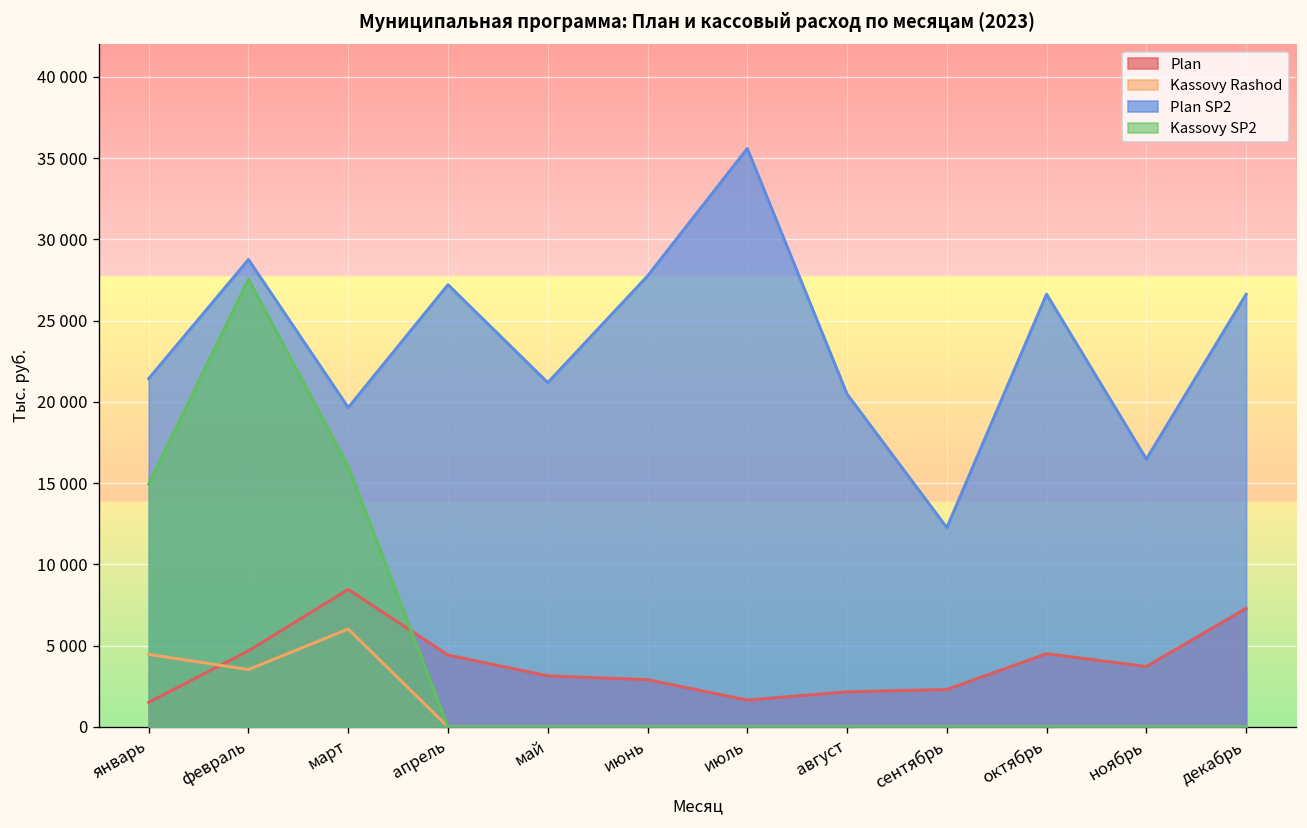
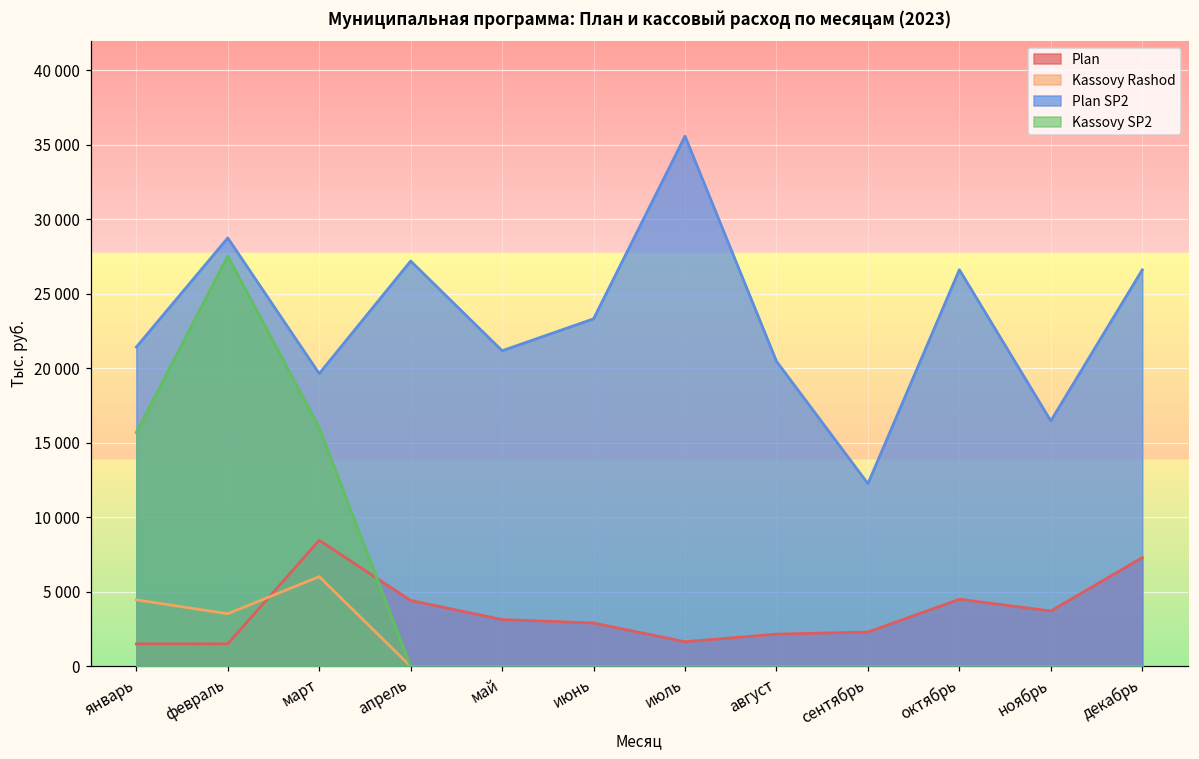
  {
    "Plan": {
      "январь": 1500,
-     "февраль": 4700,
+     "февраль": 1500,
      "март": 8500,
      "апрель": 4400,
      "май": 3100,
      "июнь": 2900,
      "июль": 1700,
      "август": 2200,
      "сентябрь": 2300,
      "октябрь": 4500,
      "ноябрь": 3700,
      "декабрь": 7300
    },
    "Kassovy Rashod": {
      "январь": 4500,
      "февраль": 3500,
      "март": 6000
    },
    "Plan SP2": {
      "январь": 21400,
      "февраль": 28800,
      "март": 19700,
      "апрель": 27200,
      "май": 21200,
-     "июнь": 27700,
+     "июнь": 23300,
      "июль": 35600,
      "август": 20500,
      "сентябрь": 12300,
      "октябрь": 26600,
      "ноябрь": 16500,
      "декабрь": 26600
    },
    "Kassovy SP2": {
-     "январь": 14900,
+     "январь": 15700,
      "февраль": 27500,
      "март": 16000
    }
  }
